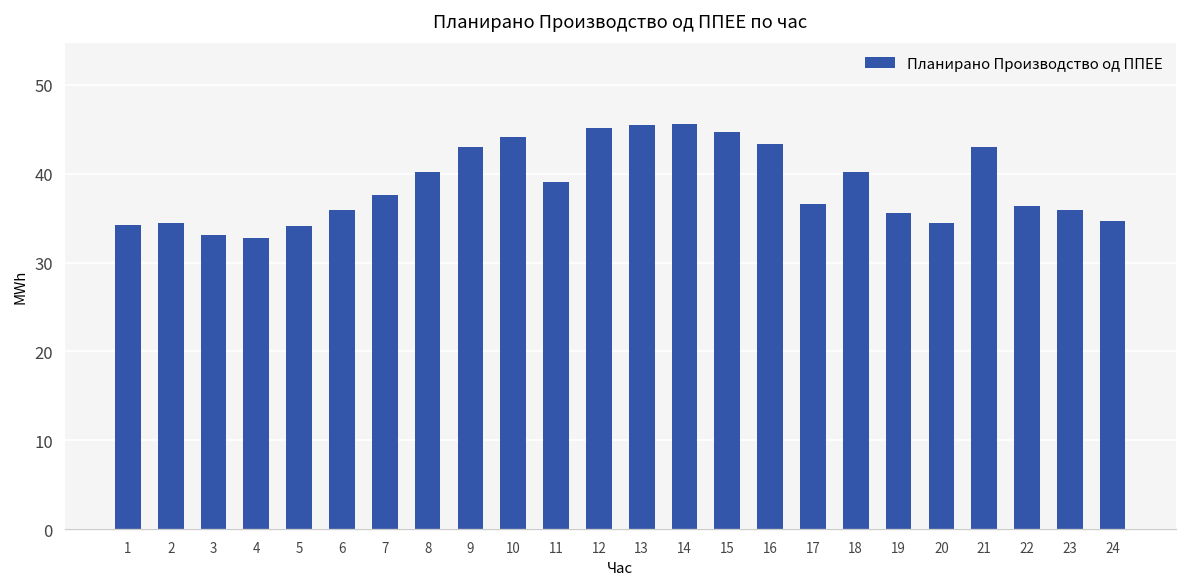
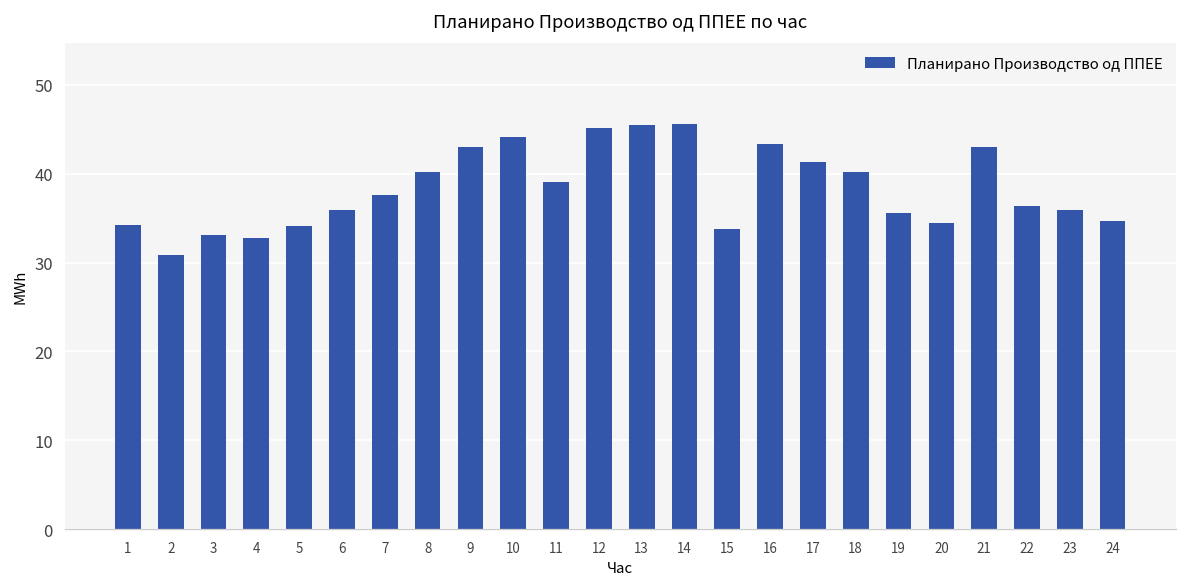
  {
    "1": 34,
-   "2": 34,
+   "2": 31,
    "3": 33,
    "4": 33,
    "5": 34,
    "6": 36,
    "7": 38,
    "8": 40,
    "9": 43,
    "10": 44,
    "11": 39,
    "12": 45,
    "13": 46,
    "14": 46,
-   "15": 45,
+   "15": 34,
    "16": 43,
-   "17": 37,
+   "17": 41,
    "18": 40,
    "19": 36,
    "20": 34,
    "21": 43,
    "22": 36,
    "23": 36,
    "24": 35
  }
